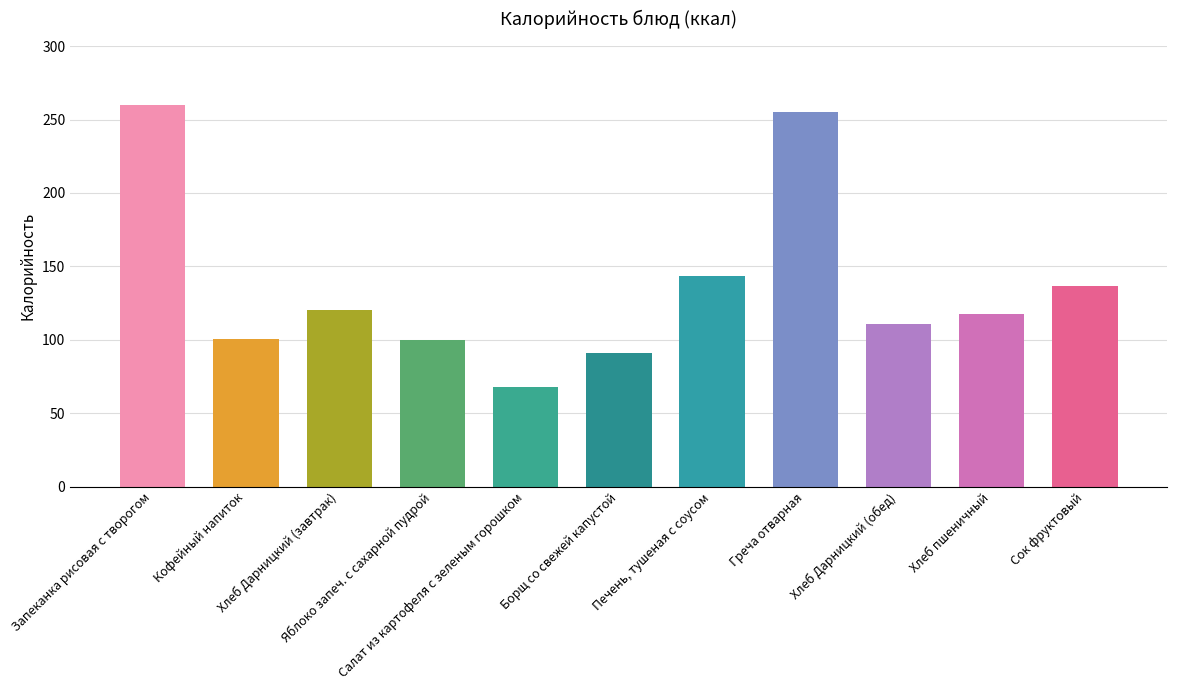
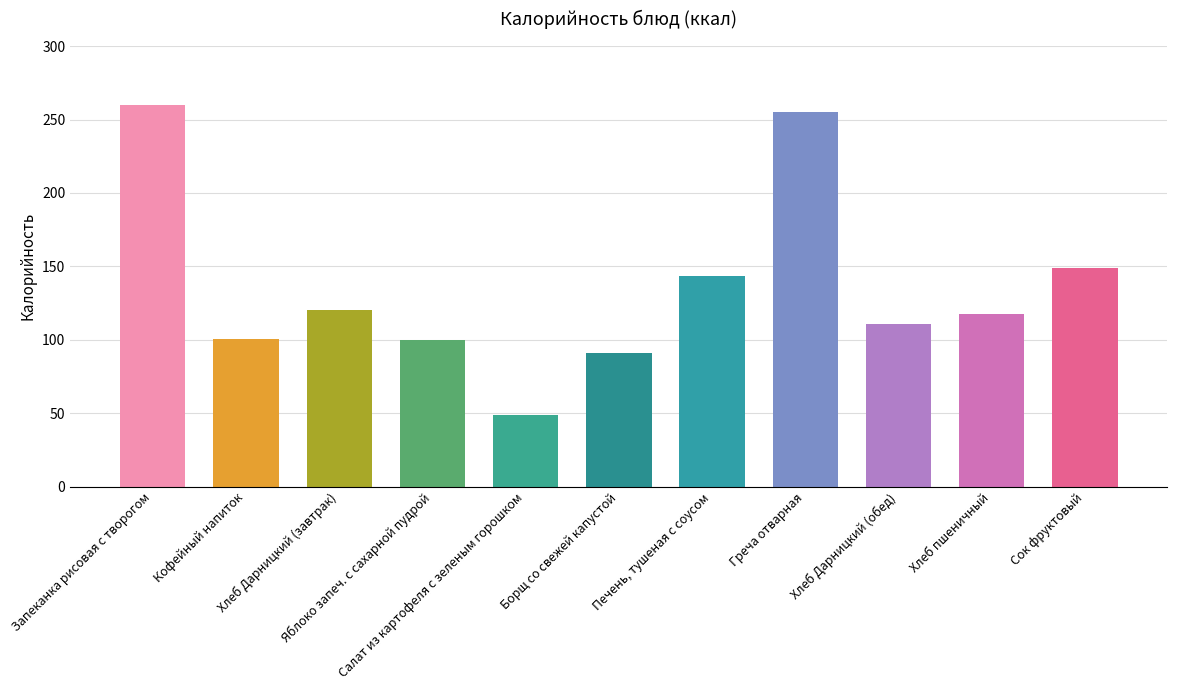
  {
    "Запеканка рисовая с творогом": 260,
    "Кофейный напиток": 101,
    "Хлеб Дарницкий (завтрак)": 120,
    "Яблоко запеч. с сахарной пудрой": 100,
-   "Салат из картофеля с зеленым горошком": 68,
+   "Салат из картофеля с зеленым горошком": 49,
    "Борщ со свежей капустой": 91,
    "Печень, тушеная с соусом": 143,
    "Греча отварная": 255,
    "Хлеб Дарницкий (обед)": 111,
    "Хлеб пшеничный": 118,
-   "Сок фруктовый": 136
+   "Сок фруктовый": 149
  }
